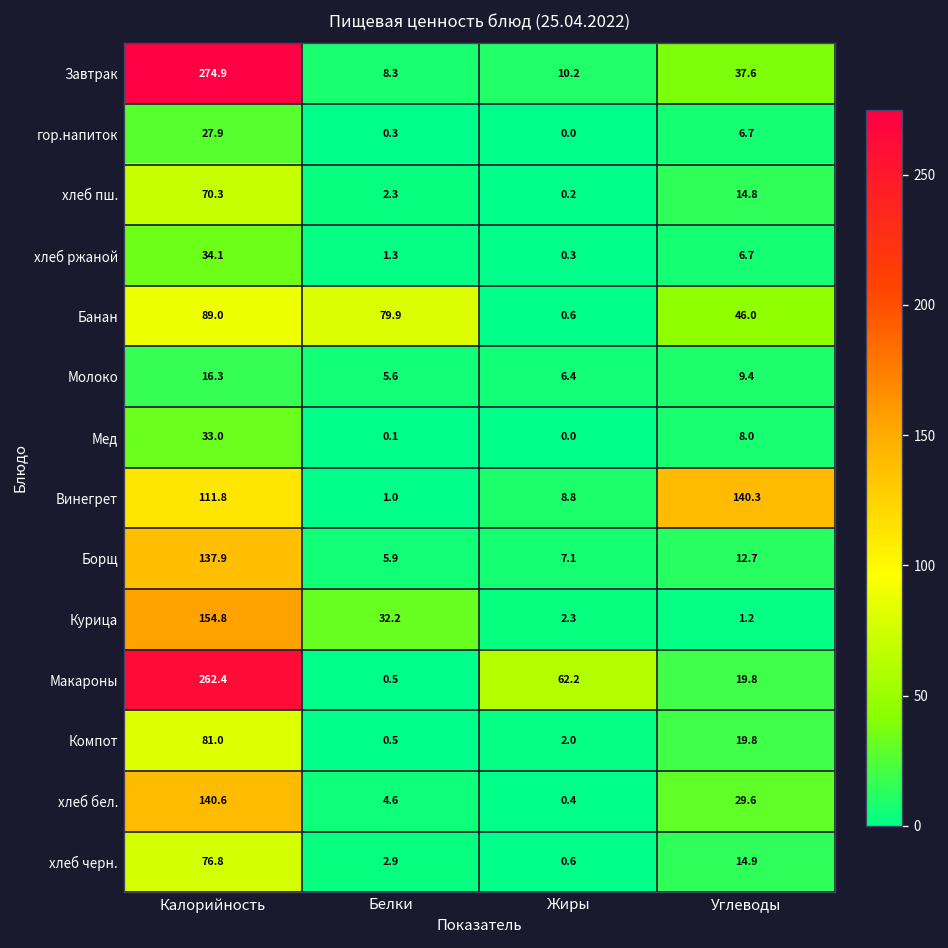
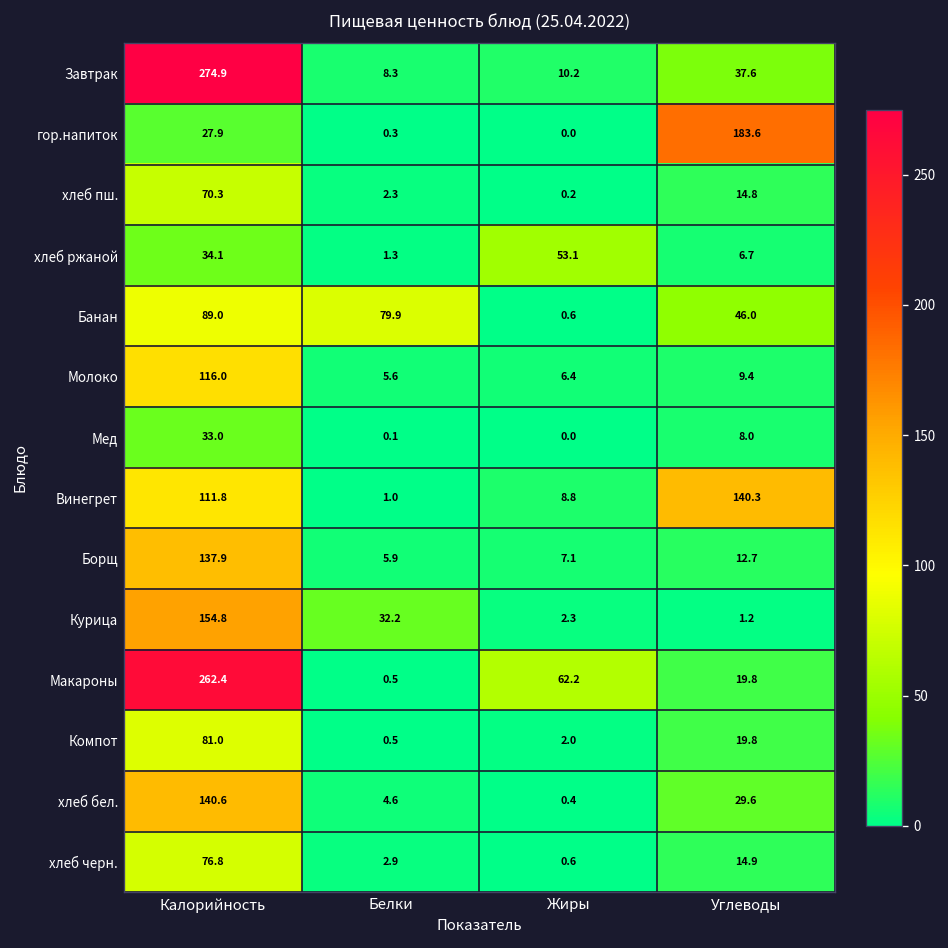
  {
    "Завтрак": {
      "Калорийность": 274.9,
      "Белки": 8.3,
      "Жиры": 10.2,
      "Углеводы": 37.6
    },
    "гор.напиток": {
      "Калорийность": 27.9,
      "Белки": 0.3,
      "Жиры": 0.0,
-     "Углеводы": 6.7
+     "Углеводы": 183.6
    },
    "хлеб пш.": {
      "Калорийность": 70.3,
      "Белки": 2.3,
      "Жиры": 0.2,
      "Углеводы": 14.8
    },
    "хлеб ржаной": {
      "Калорийность": 34.1,
      "Белки": 1.3,
-     "Жиры": 0.3,
+     "Жиры": 53.1,
      "Углеводы": 6.7
    },
    "Банан": {
      "Калорийность": 89.0,
      "Белки": 79.9,
      "Жиры": 0.6,
      "Углеводы": 46.0
    },
    "Молоко": {
-     "Калорийность": 16.3,
+     "Калорийность": 116.0,
      "Белки": 5.6,
      "Жиры": 6.4,
      "Углеводы": 9.4
    },
    "Мед": {
      "Калорийность": 33.0,
      "Белки": 0.1,
      "Жиры": 0.0,
      "Углеводы": 8.0
    },
    "Винегрет": {
      "Калорийность": 111.8,
      "Белки": 1.0,
      "Жиры": 8.8,
      "Углеводы": 140.3
    },
    "Борщ": {
      "Калорийность": 137.9,
      "Белки": 5.9,
      "Жиры": 7.1,
      "Углеводы": 12.7
    },
    "Курица": {
      "Калорийность": 154.8,
      "Белки": 32.2,
      "Жиры": 2.3,
      "Углеводы": 1.2
    },
    "Макароны": {
      "Калорийность": 262.4,
      "Белки": 0.5,
      "Жиры": 62.2,
      "Углеводы": 19.8
    },
    "Компот": {
      "Калорийность": 81.0,
      "Белки": 0.5,
      "Жиры": 2.0,
      "Углеводы": 19.8
    },
    "хлеб бел.": {
      "Калорийность": 140.6,
      "Белки": 4.6,
      "Жиры": 0.4,
      "Углеводы": 29.6
    },
    "хлеб черн.": {
      "Калорийность": 76.8,
      "Белки": 2.9,
      "Жиры": 0.6,
      "Углеводы": 14.9
    }
  }
